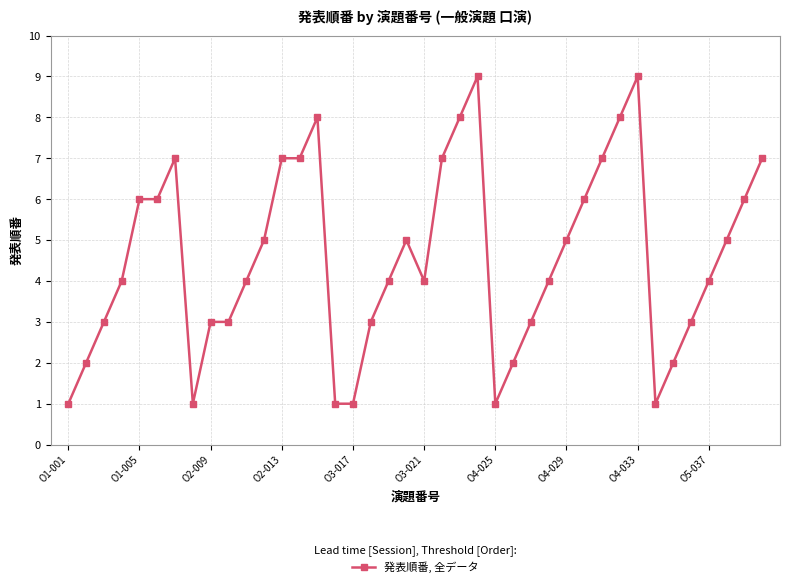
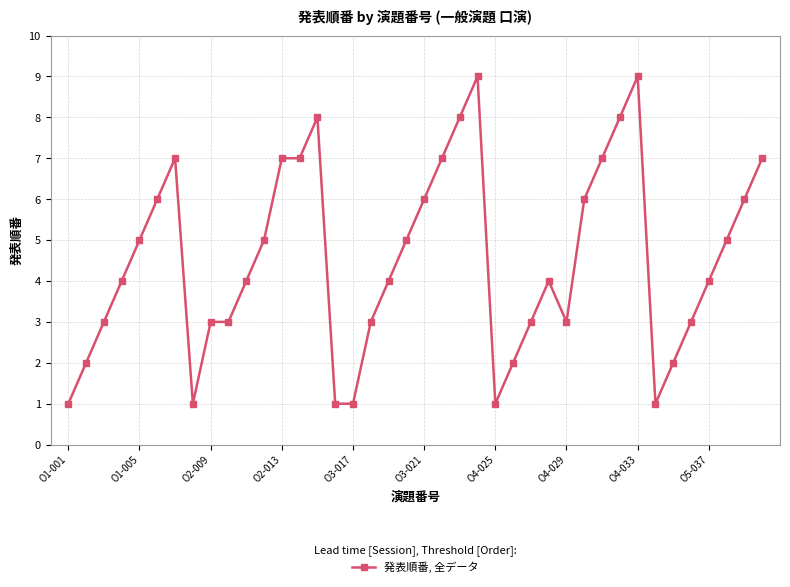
  {
    "O1-001": 1,
-   "O1-005": 6,
+   "O1-005": 5,
    "O2-009": 3,
    "O2-013": 7,
    "O3-017": 1,
-   "O3-021": 4,
+   "O3-021": 6,
    "O4-025": 1,
-   "O4-029": 5,
+   "O4-029": 3,
    "O4-033": 9,
    "O5-037": 4
  }
